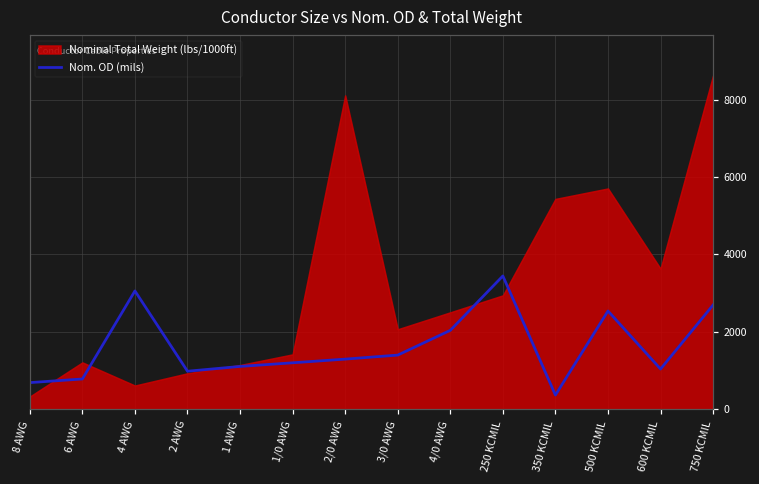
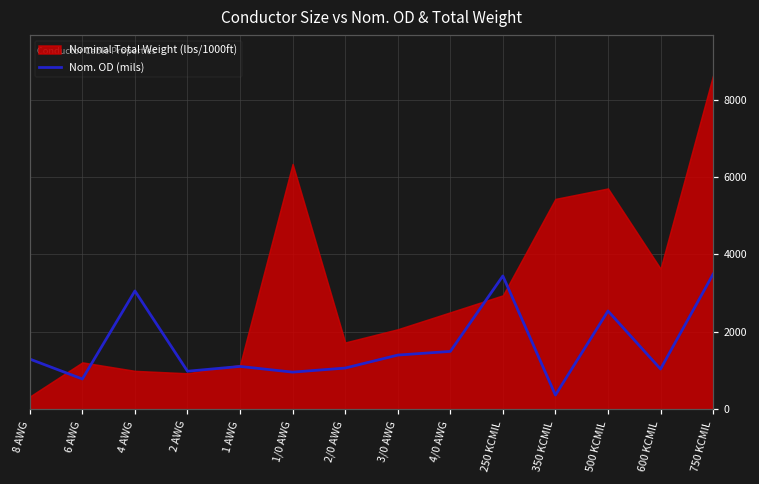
  {
    "Nom. OD (mils)": {
-     "8 AWG": 700,
+     "8 AWG": 1300,
      "6 AWG": 800,
      "4 AWG": 3100,
-     "1/0 AWG": 1200,
-     "2/0 AWG": 1300,
+     "1/0 AWG": 1000,
+     "2/0 AWG": 1100,
      "3/0 AWG": 1400,
-     "4/0 AWG": 2000,
+     "4/0 AWG": 1500,
      "250 KCMIL": 3400,
      "350 KCMIL": 400,
      "500 KCMIL": 2500,
      "600 KCMIL": 1000,
-     "750 KCMIL": 2700
+     "750 KCMIL": 3500
    },
    "Nominal Total Weight (lbs/1000ft)": {
      "8 AWG": 300,
      "6 AWG": 1200,
-     "4 AWG": 600,
-     "1/0 AWG": 1400,
-     "2/0 AWG": 8100,
+     "4 AWG": 1000,
+     "1/0 AWG": 6300,
+     "2/0 AWG": 1700,
      "3/0 AWG": 2100,
      "4/0 AWG": 2500,
      "250 KCMIL": 2900,
      "350 KCMIL": 5400,
      "500 KCMIL": 5700,
      "600 KCMIL": 3600,
      "750 KCMIL": 8600
    }
  }
